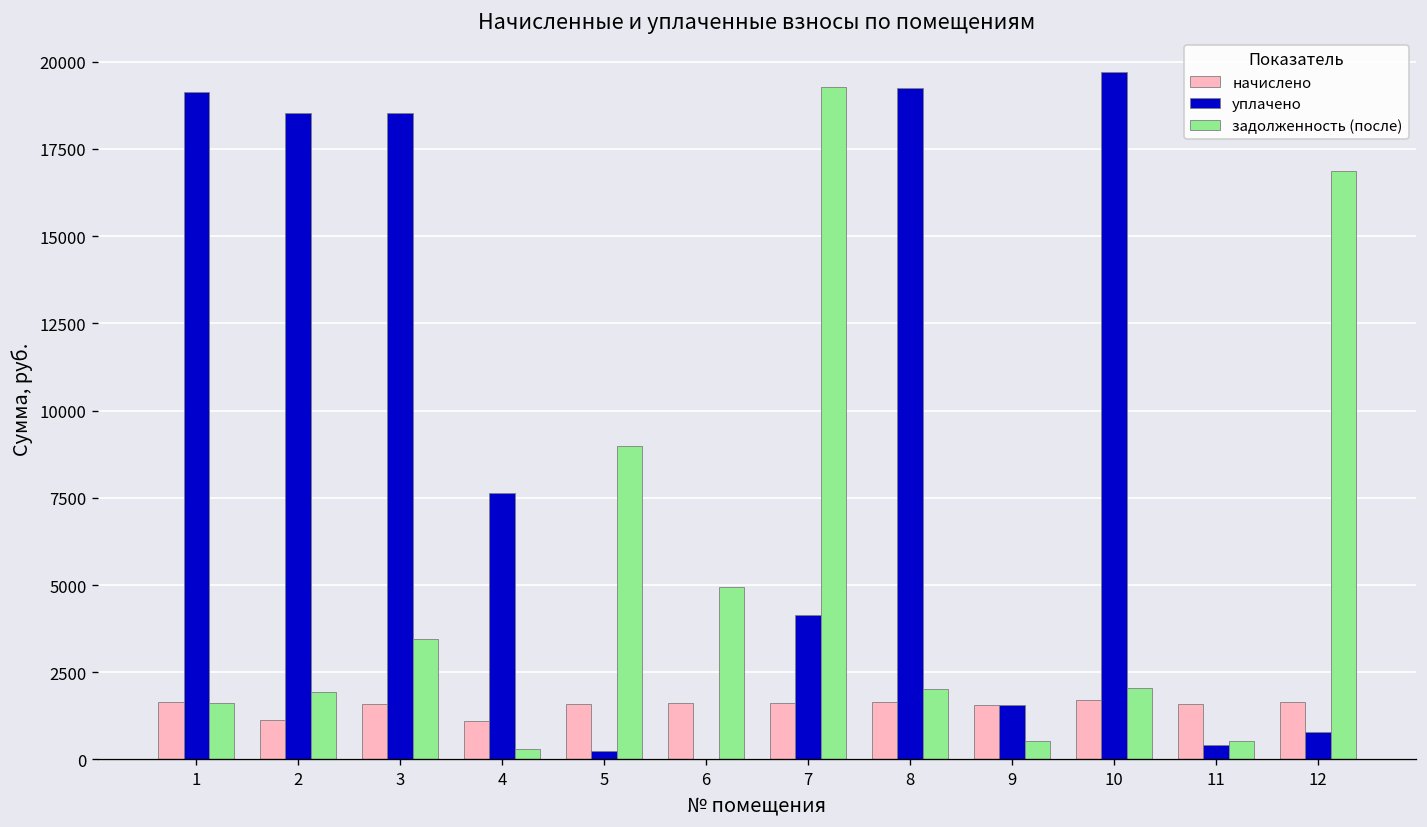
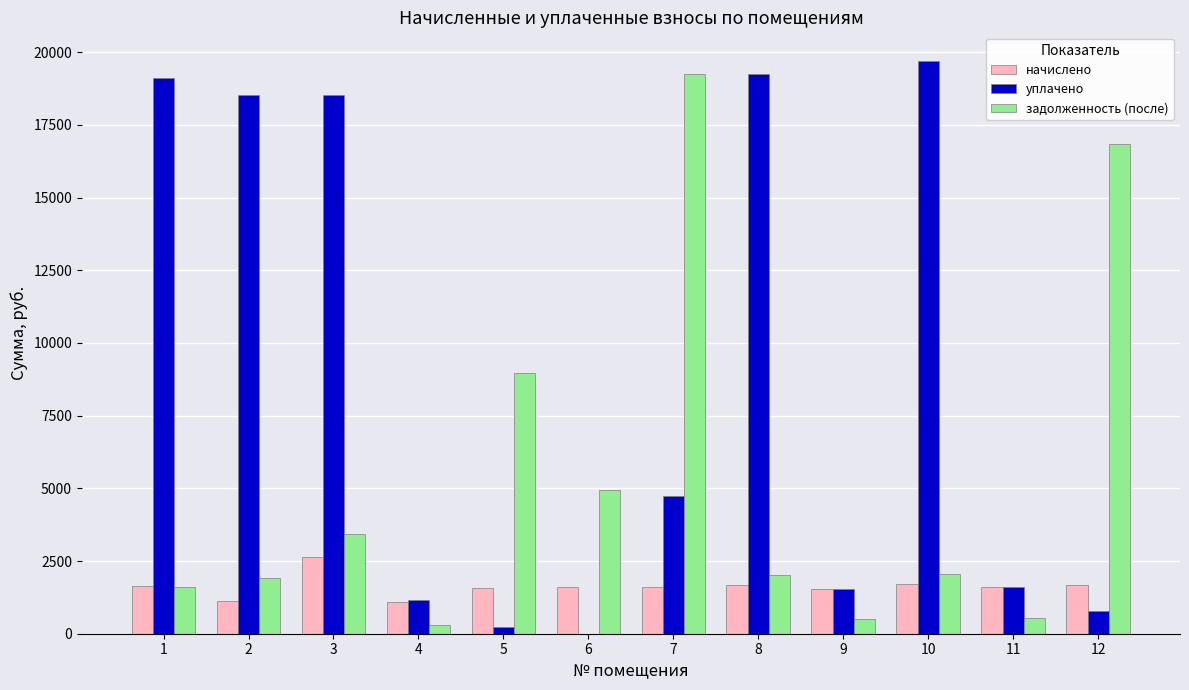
  {
    "начислено": {
      "1": 1600,
      "2": 1100,
-     "3": 1600,
+     "3": 2600,
      "4": 1100,
      "5": 1600,
      "6": 1600,
      "7": 1600,
      "8": 1700,
      "9": 1600,
      "10": 1700,
      "11": 1600,
      "12": 1700
    },
    "уплачено": {
      "1": 19100,
      "2": 18500,
      "3": 18500,
-     "4": 7600,
+     "4": 1200,
      "5": 200,
      "6": 0,
-     "7": 4100,
+     "7": 4700,
      "8": 19200,
      "9": 1600,
      "10": 19700,
-     "11": 400,
+     "11": 1600,
      "12": 800
    },
    "задолженность (после)": {
      "1": 1600,
      "2": 1900,
      "3": 3400,
      "4": 300,
      "5": 9000,
      "6": 4900,
      "7": 19300,
      "8": 2000,
      "9": 500,
      "10": 2100,
      "11": 500,
      "12": 16900
    }
  }
